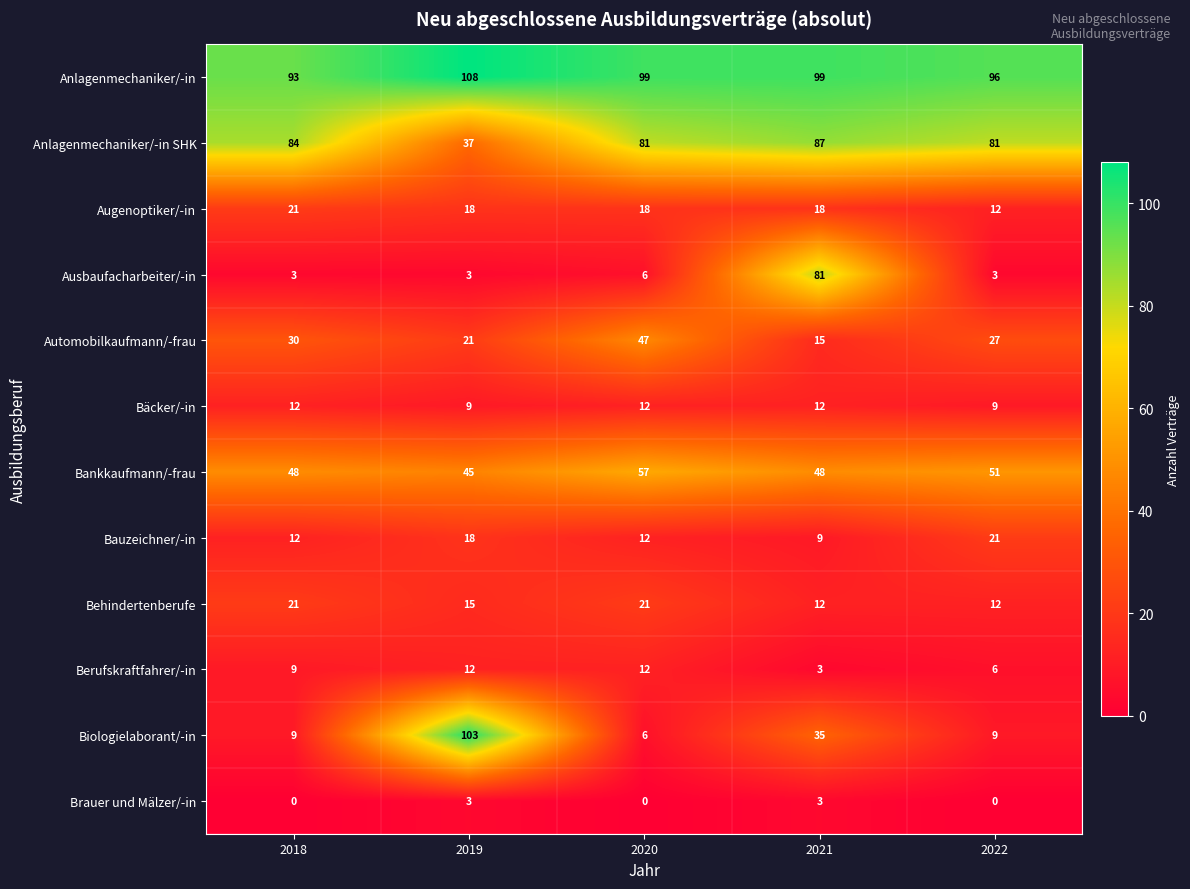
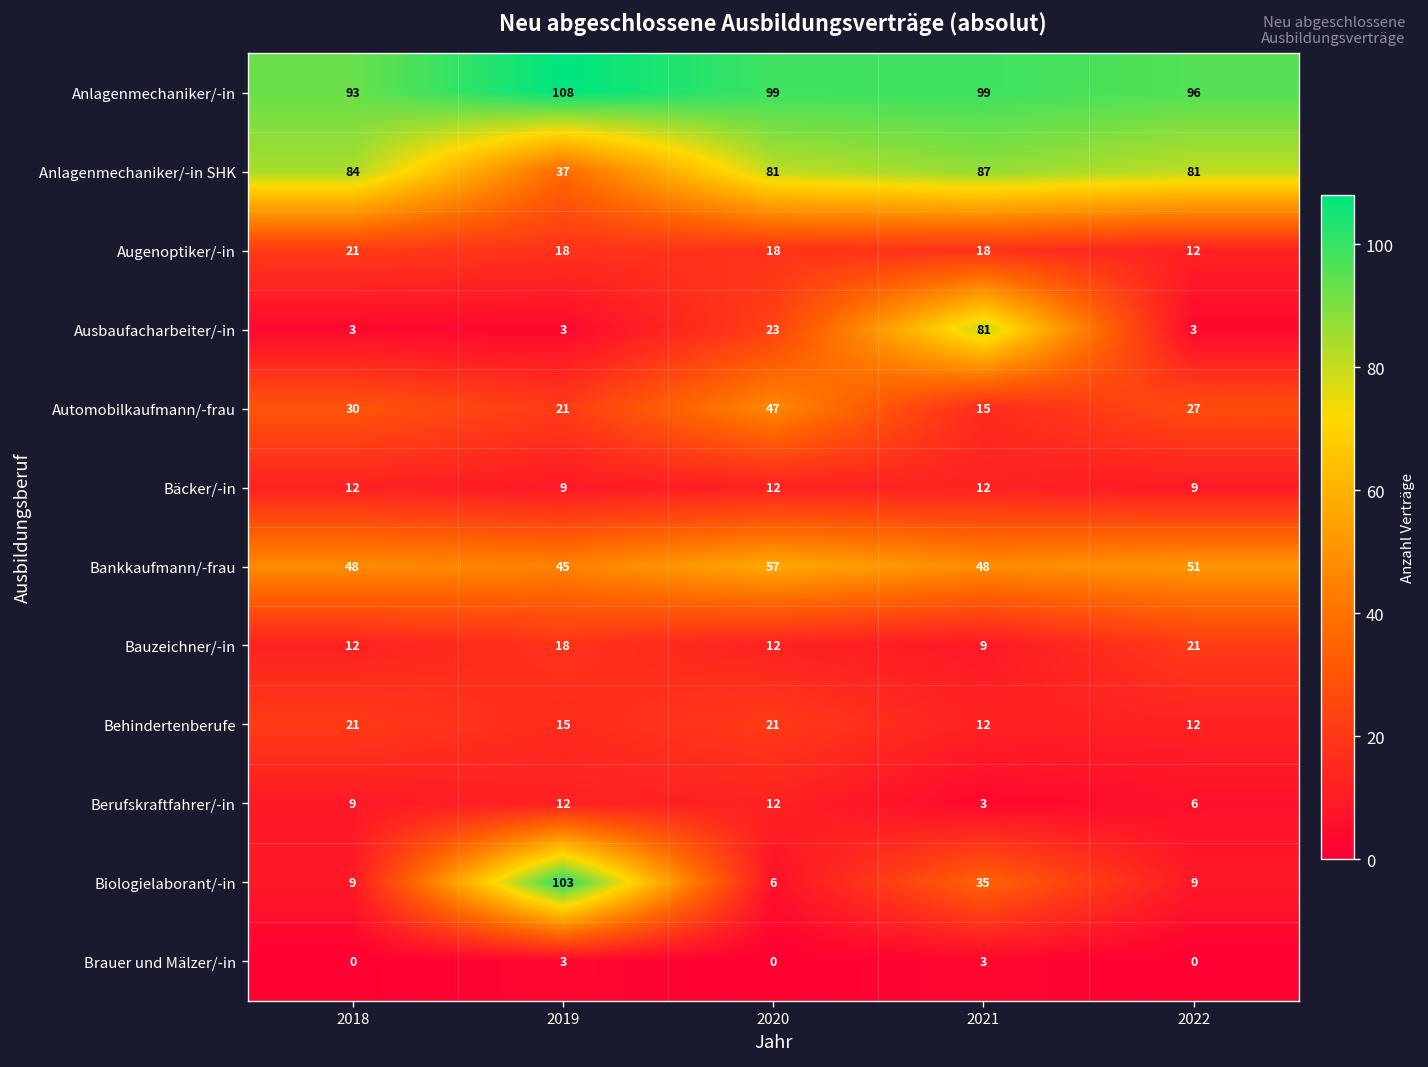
  {
    "Anlagenmechaniker/-in": {
      "2018": 93,
      "2019": 108,
      "2020": 99,
      "2021": 99,
      "2022": 96
    },
    "Anlagenmechaniker/-in SHK": {
      "2018": 84,
      "2019": 37,
      "2020": 81,
      "2021": 87,
      "2022": 81
    },
    "Augenoptiker/-in": {
      "2018": 21,
      "2019": 18,
      "2020": 18,
      "2021": 18,
      "2022": 12
    },
    "Ausbaufacharbeiter/-in": {
      "2018": 3,
      "2019": 3,
-     "2020": 6,
+     "2020": 23,
      "2021": 81,
      "2022": 3
    },
    "Automobilkaufmann/-frau": {
      "2018": 30,
      "2019": 21,
      "2020": 47,
      "2021": 15,
      "2022": 27
    },
    "Bäcker/-in": {
      "2018": 12,
      "2019": 9,
      "2020": 12,
      "2021": 12,
      "2022": 9
    },
    "Bankkaufmann/-frau": {
      "2018": 48,
      "2019": 45,
      "2020": 57,
      "2021": 48,
      "2022": 51
    },
    "Bauzeichner/-in": {
      "2018": 12,
      "2019": 18,
      "2020": 12,
      "2021": 9,
      "2022": 21
    },
    "Behindertenberufe": {
      "2018": 21,
      "2019": 15,
      "2020": 21,
      "2021": 12,
      "2022": 12
    },
    "Berufskraftfahrer/-in": {
      "2018": 9,
      "2019": 12,
      "2020": 12,
      "2021": 3,
      "2022": 6
    },
    "Biologielaborant/-in": {
      "2018": 9,
      "2019": 103,
      "2020": 6,
      "2021": 35,
      "2022": 9
    },
    "Brauer und Mälzer/-in": {
      "2018": 0,
      "2019": 3,
      "2020": 0,
      "2021": 3,
      "2022": 0
    }
  }
